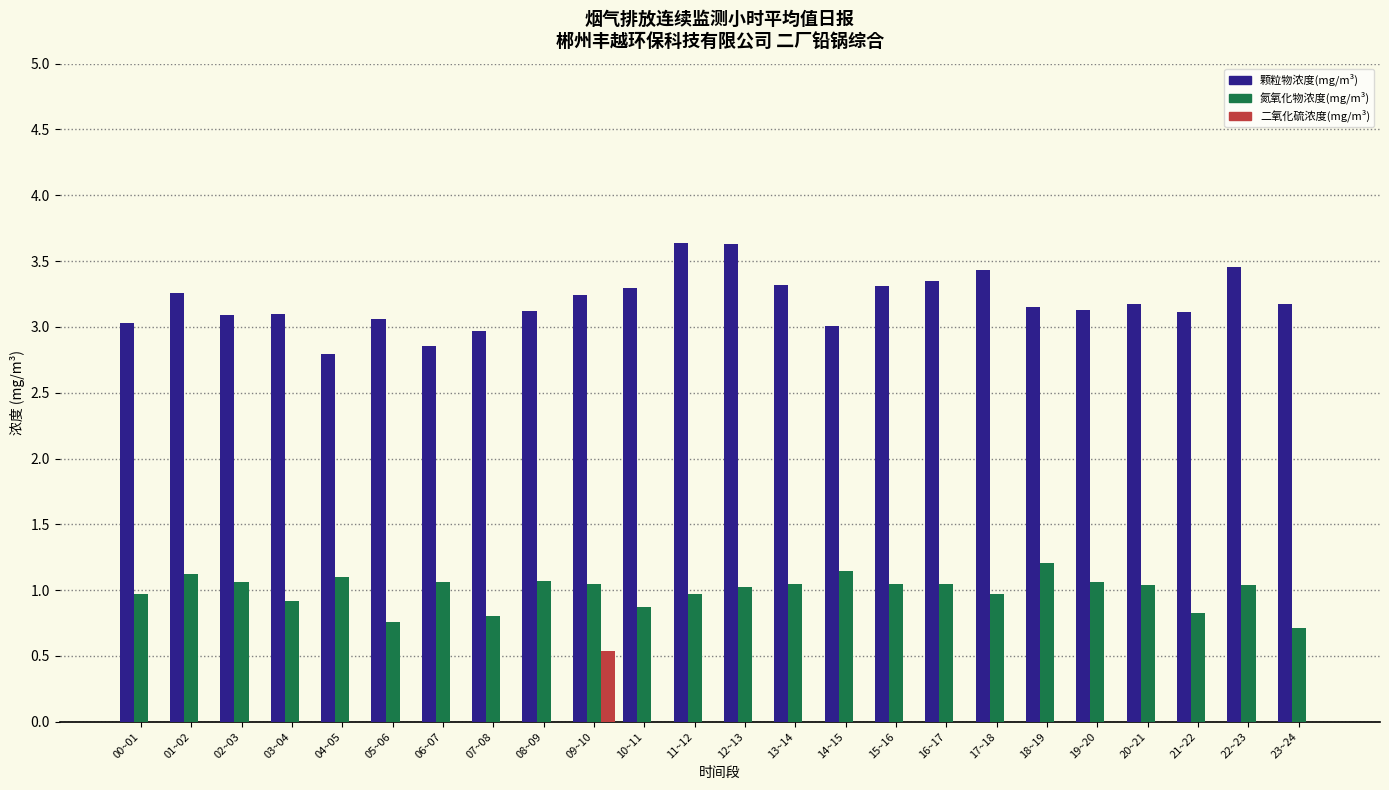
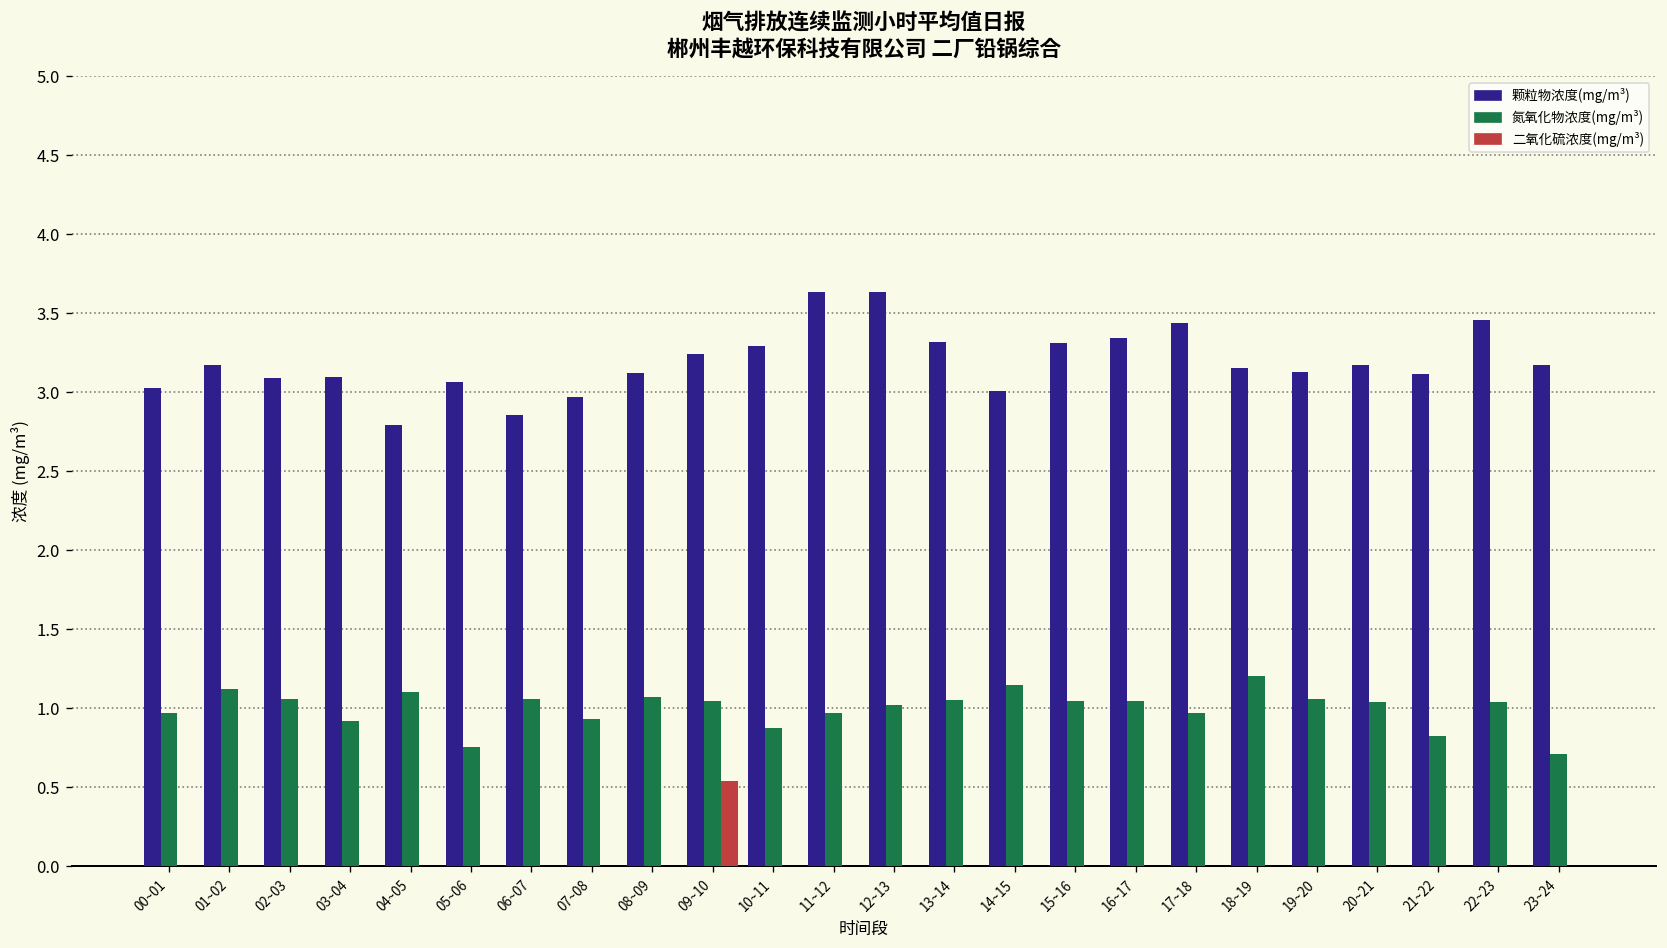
  {
    "颗粒物浓度(mg/m³)": {
      "00~01": 3.03,
-     "01~02": 3.26,
+     "01~02": 3.17,
      "02~03": 3.09,
      "03~04": 3.10,
      "04~05": 2.79,
      "05~06": 3.06,
      "06~07": 2.85,
      "07~08": 2.97,
      "08~09": 3.12,
      "09~10": 3.24,
      "10~11": 3.30,
      "11~12": 3.64,
      "12~13": 3.63,
      "13~14": 3.32,
      "14~15": 3.01,
      "15~16": 3.31,
      "16~17": 3.35,
      "17~18": 3.44,
      "18~19": 3.15,
      "19~20": 3.13,
      "20~21": 3.17,
      "21~22": 3.12,
      "22~23": 3.46,
      "23~24": 3.18
    },
    "氮氧化物浓度(mg/m³)": {
      "00~01": 0.97,
      "01~02": 1.12,
      "02~03": 1.06,
      "03~04": 0.92,
      "04~05": 1.10,
      "05~06": 0.76,
      "06~07": 1.06,
-     "07~08": 0.80,
+     "07~08": 0.93,
      "08~09": 1.07,
      "09~10": 1.05,
      "10~11": 0.87,
      "11~12": 0.97,
      "12~13": 1.02,
      "13~14": 1.05,
      "14~15": 1.15,
      "15~16": 1.05,
      "16~17": 1.05,
      "17~18": 0.97,
      "18~19": 1.20,
      "19~20": 1.06,
      "20~21": 1.04,
      "21~22": 0.83,
      "22~23": 1.04,
      "23~24": 0.71
    },
    "二氧化硫浓度(mg/m³)": {
      "00~01": 0.00,
      "01~02": 0.00,
      "02~03": 0.00,
      "03~04": 0.00,
      "04~05": 0.00,
      "05~06": 0.00,
      "06~07": 0.00,
      "07~08": 0.00,
      "08~09": 0.00,
      "09~10": 0.54,
      "10~11": 0.00,
      "11~12": 0.00,
      "12~13": 0.00,
      "13~14": 0.00,
      "14~15": 0.00,
      "15~16": 0.00,
      "16~17": 0.00,
      "17~18": 0.00,
      "18~19": 0.00,
      "19~20": 0.00,
      "20~21": 0.00,
      "21~22": 0.00,
      "22~23": 0.00,
      "23~24": 0.00
    }
  }
